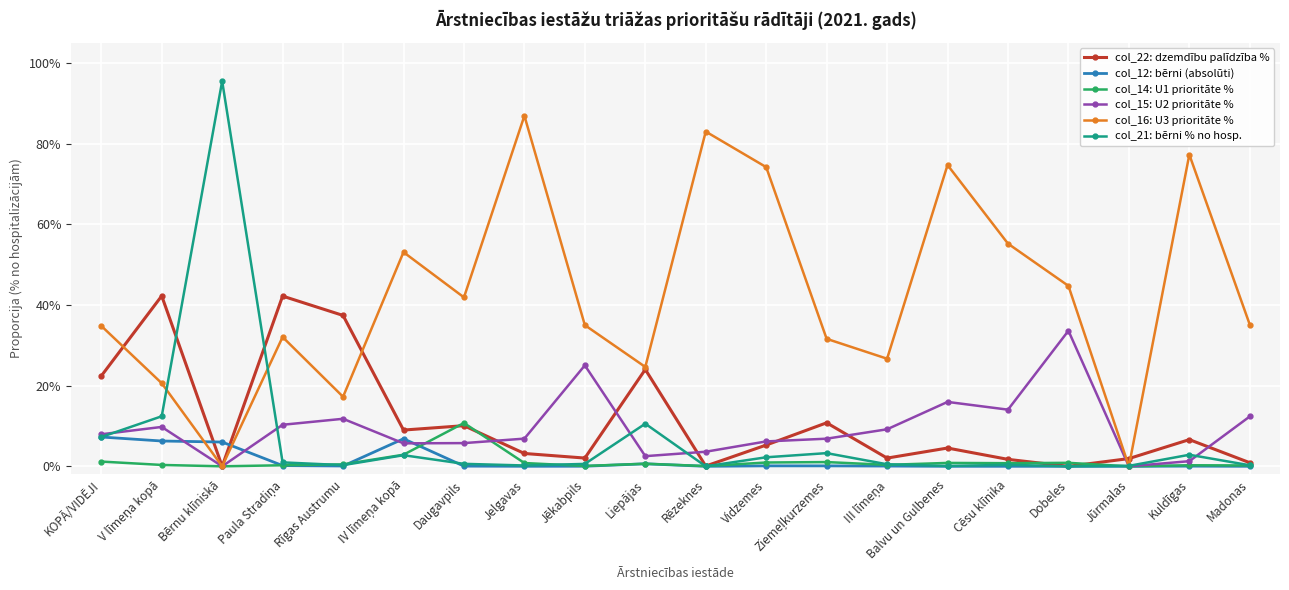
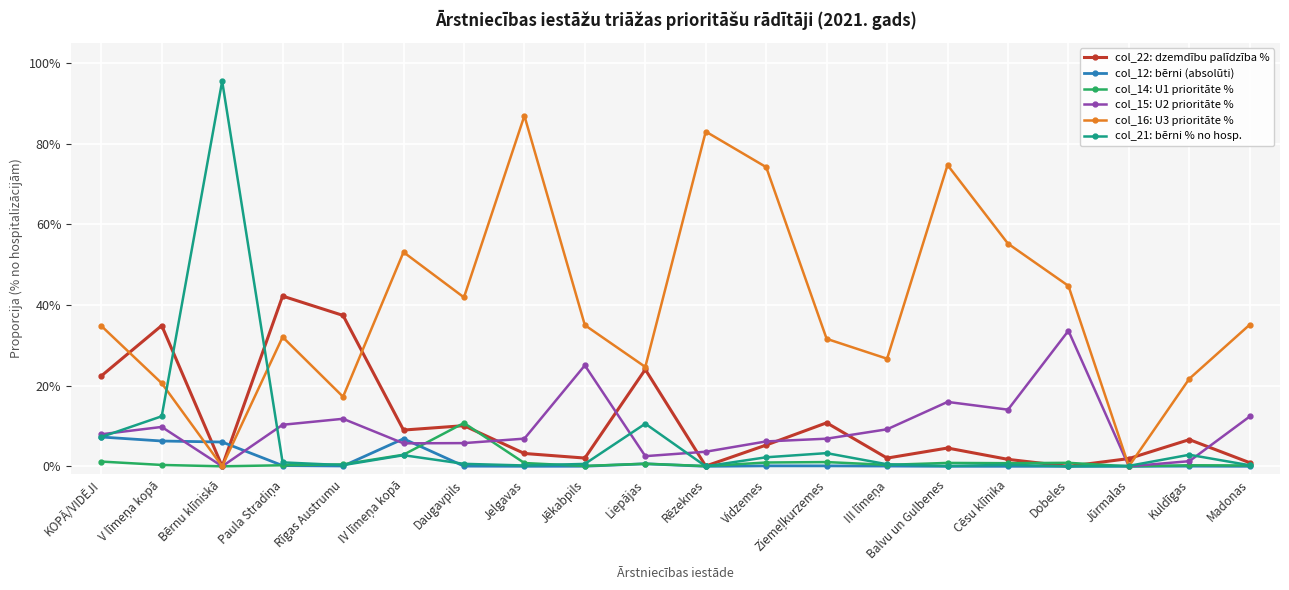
  {
    "col_22: dzemdību palīdzība %": {
      "KOPĀ/VIDĒJI": "22%",
-     "V līmeņa kopā": "42%",
+     "V līmeņa kopā": "35%",
      "Paula Stradiņa": "42%",
      "Rīgas Austrumu": "37%",
      "IV līmeņa kopā": "9%",
      "Daugavpils": "10%",
      "Jelgavas": "3%",
      "Jēkabpils": "2%",
      "Vidzemes": "5%",
      "Ziemeļkurzemes": "11%",
      "III līmeņa": "2%",
      "Balvu un Gulbenes": "5%",
      "Cēsu klīnika": "2%",
      "Jūrmalas": "2%",
      "Kuldīgas": "7%",
      "Madonas": "1%"
    },
    "col_12: bērni (absolūti)": {
      "V līmeņa kopā": "6%",
      "Bērnu klīniskā": "6%",
      "IV līmeņa kopā": "7%",
      "Vidzemes": "0%",
      "Ziemeļkurzemes": "0%"
    },
    "col_15: U2 prioritāte %": {
      "KOPĀ/VIDĒJI": "8%",
      "V līmeņa kopā": "10%",
      "Paula Stradiņa": "10%",
      "Rīgas Austrumu": "12%",
      "IV līmeņa kopā": "6%",
      "Daugavpils": "6%",
      "Jelgavas": "7%",
      "Jēkabpils": "25%",
      "Liepājas": "3%",
      "Rēzeknes": "4%",
      "Vidzemes": "6%",
      "Ziemeļkurzemes": "7%",
      "III līmeņa": "9%",
      "Balvu un Gulbenes": "16%",
      "Cēsu klīnika": "14%",
      "Dobeles": "34%",
      "Kuldīgas": "1%",
      "Madonas": "12%"
    },
    "col_16: U3 prioritāte %": {
      "KOPĀ/VIDĒJI": "35%",
      "V līmeņa kopā": "21%",
      "Paula Stradiņa": "32%",
      "Rīgas Austrumu": "17%",
      "IV līmeņa kopā": "53%",
      "Daugavpils": "42%",
      "Jelgavas": "87%",
      "Jēkabpils": "35%",
      "Rēzeknes": "83%",
      "Vidzemes": "74%",
      "Ziemeļkurzemes": "32%",
      "III līmeņa": "27%",
      "Balvu un Gulbenes": "75%",
      "Cēsu klīnika": "55%",
      "Dobeles": "45%",
-     "Kuldīgas": "77%",
+     "Kuldīgas": "22%",
      "Madonas": "35%"
    }
  }
